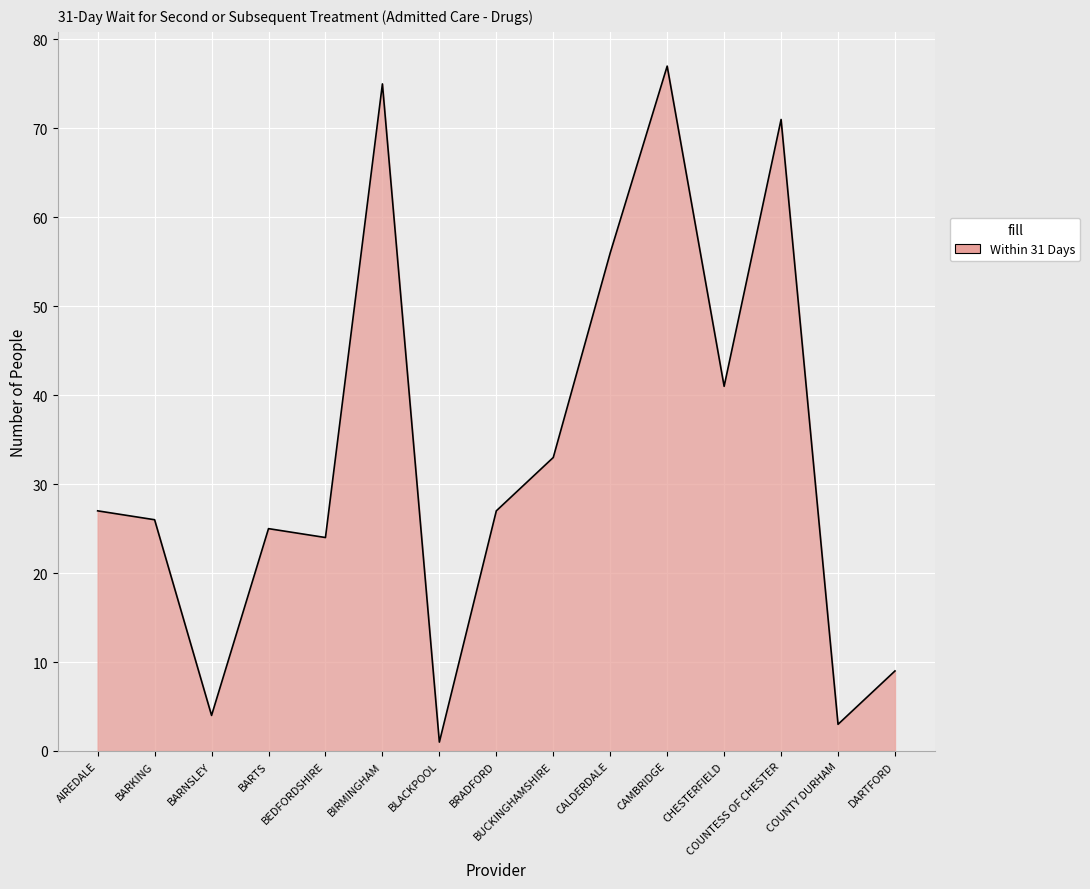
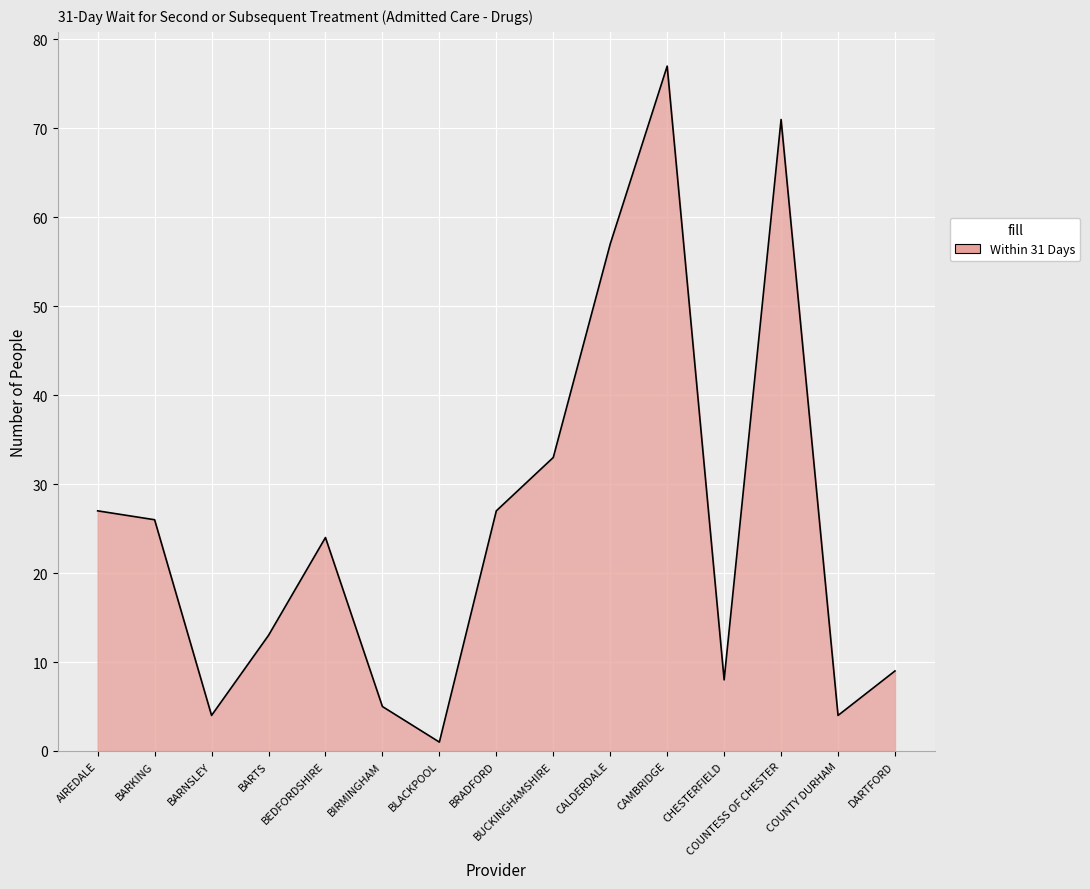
  {
    "AIREDALE": 27,
    "BARKING": 26,
    "BARNSLEY": 4,
-   "BARTS": 25,
+   "BARTS": 13,
    "BEDFORDSHIRE": 24,
-   "BIRMINGHAM": 75,
+   "BIRMINGHAM": 5,
    "BLACKPOOL": 1,
    "BRADFORD": 27,
    "BUCKINGHAMSHIRE": 33,
-   "CALDERDALE": 56,
+   "CALDERDALE": 57,
    "CAMBRIDGE": 77,
-   "CHESTERFIELD": 41,
+   "CHESTERFIELD": 8,
    "COUNTESS OF CHESTER": 71,
-   "COUNTY DURHAM": 3,
+   "COUNTY DURHAM": 4,
    "DARTFORD": 9
  }
